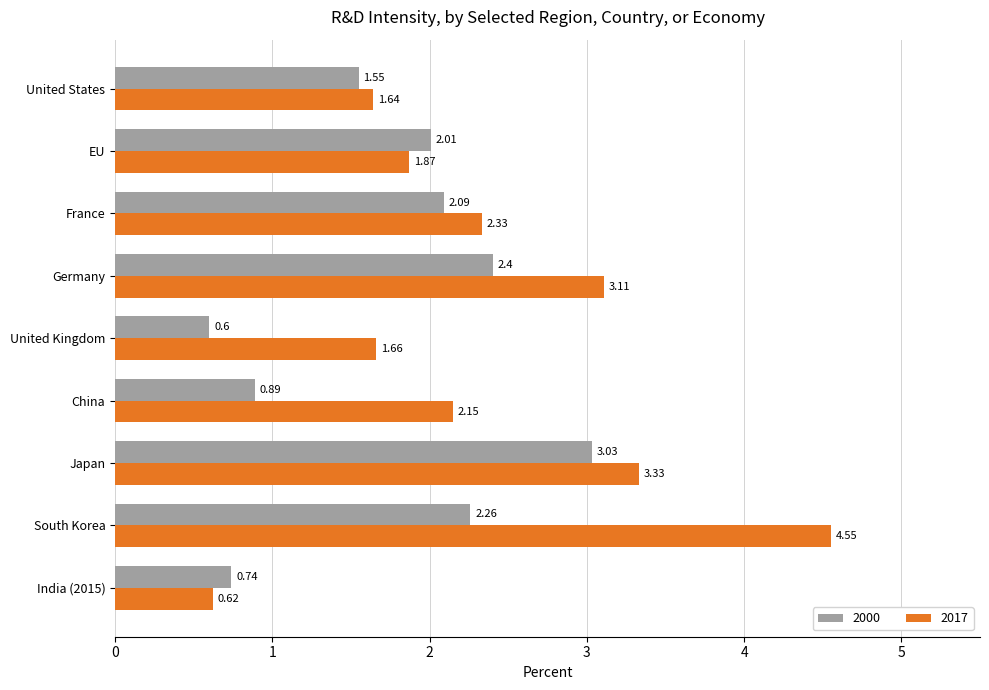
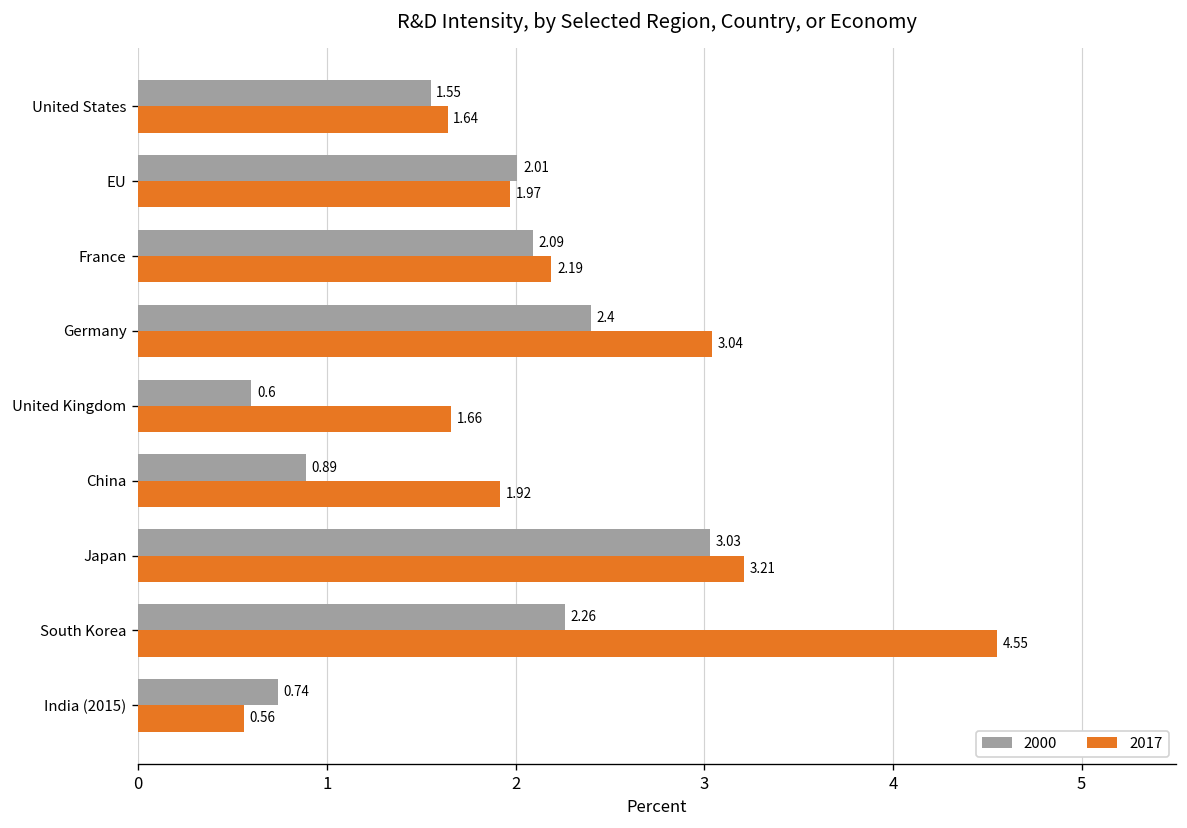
  {
    "2000": {
      "United States": 1.55,
      "EU": 2.01,
      "France": 2.09,
      "Germany": 2.4,
      "United Kingdom": 0.6,
      "China": 0.89,
      "Japan": 3.03,
      "South Korea": 2.26,
      "India (2015)": 0.74
    },
    "2017": {
      "United States": 1.64,
-     "EU": 1.87,
-     "France": 2.33,
-     "Germany": 3.11,
+     "EU": 1.97,
+     "France": 2.19,
+     "Germany": 3.04,
      "United Kingdom": 1.66,
-     "China": 2.15,
-     "Japan": 3.33,
+     "China": 1.92,
+     "Japan": 3.21,
      "South Korea": 4.55,
-     "India (2015)": 0.62
+     "India (2015)": 0.56
    }
  }
